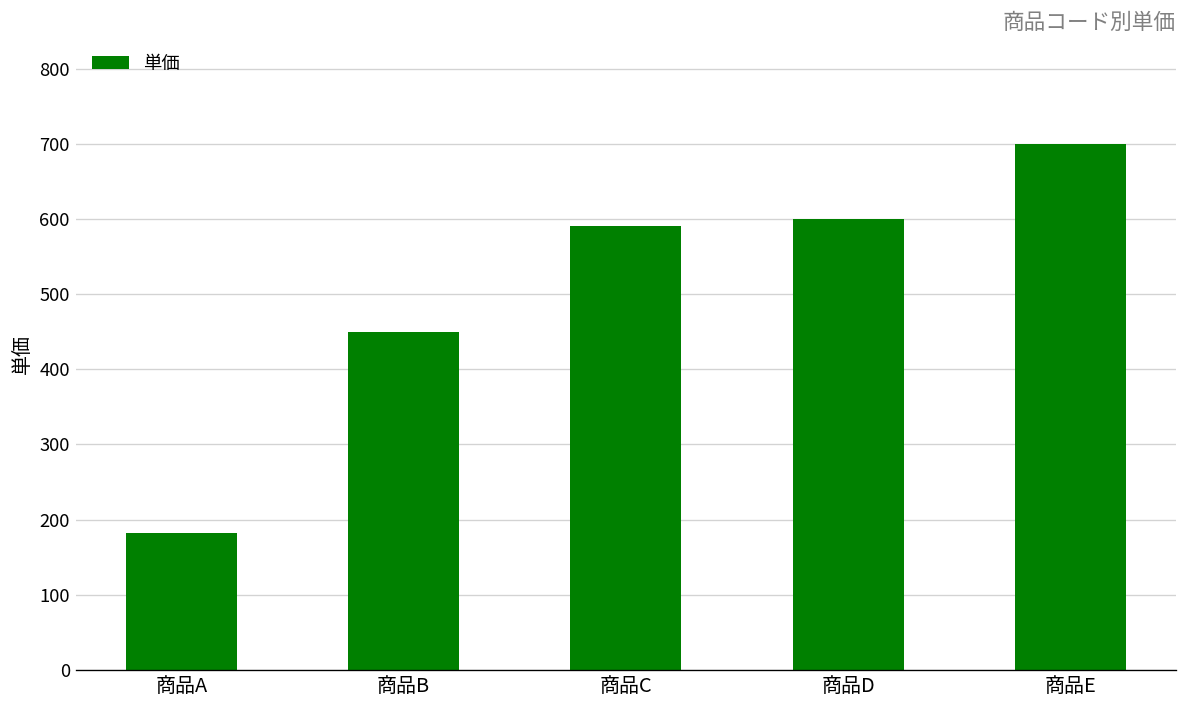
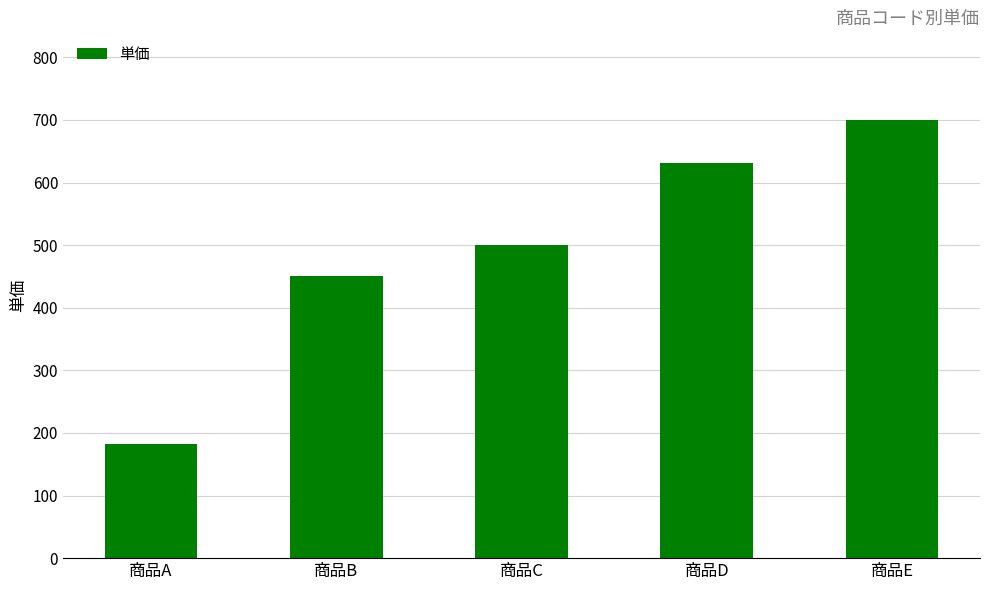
  {
    "商品A": 180,
    "商品B": 450,
-   "商品C": 590,
-   "商品D": 600,
+   "商品C": 500,
+   "商品D": 630,
    "商品E": 700
  }
